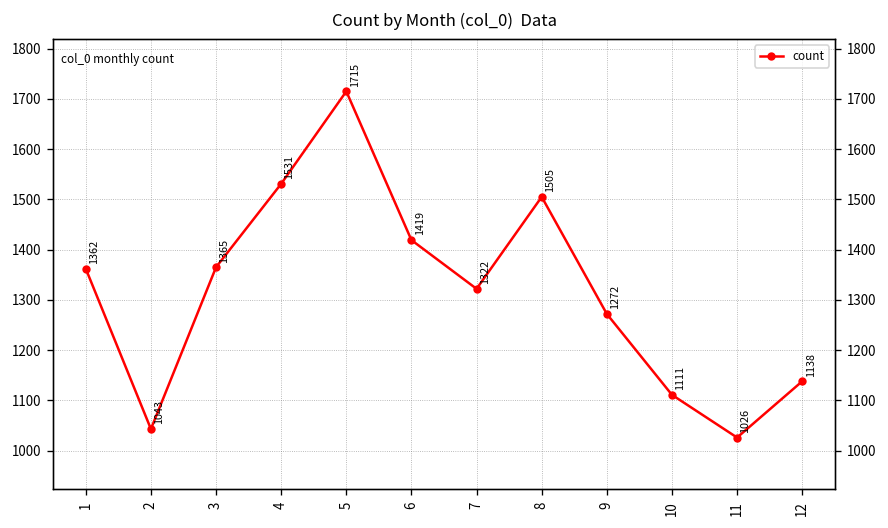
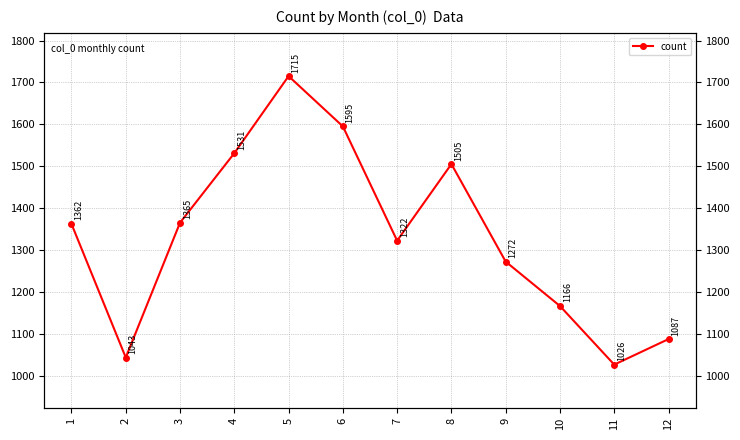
  {
    "1": 1362,
    "2": 1043,
    "3": 1365,
    "4": 1531,
    "5": 1715,
-   "6": 1419,
+   "6": 1595,
    "7": 1322,
    "8": 1505,
    "9": 1272,
-   "10": 1111,
+   "10": 1166,
    "11": 1026,
-   "12": 1138
+   "12": 1087
  }
